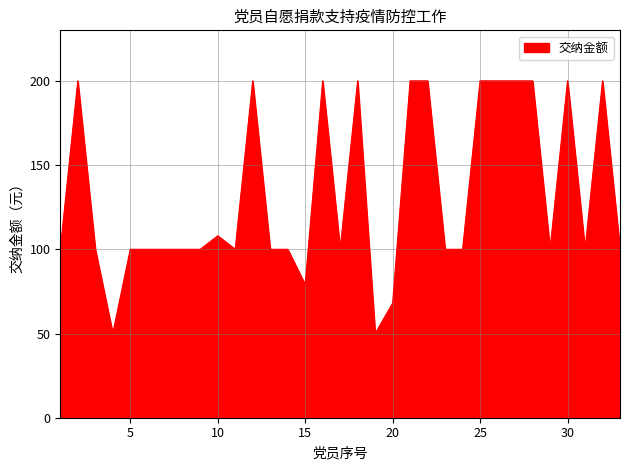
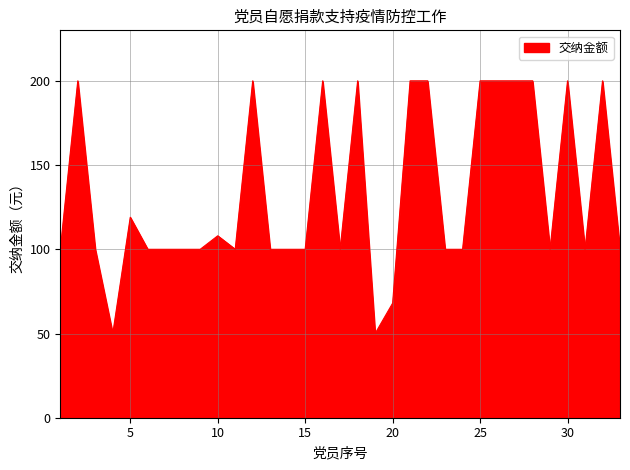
  {
-   "5": 100,
+   "5": 119,
    "10": 108,
-   "15": 79,
+   "15": 100,
    "20": 68,
    "25": 200,
    "30": 200
  }
